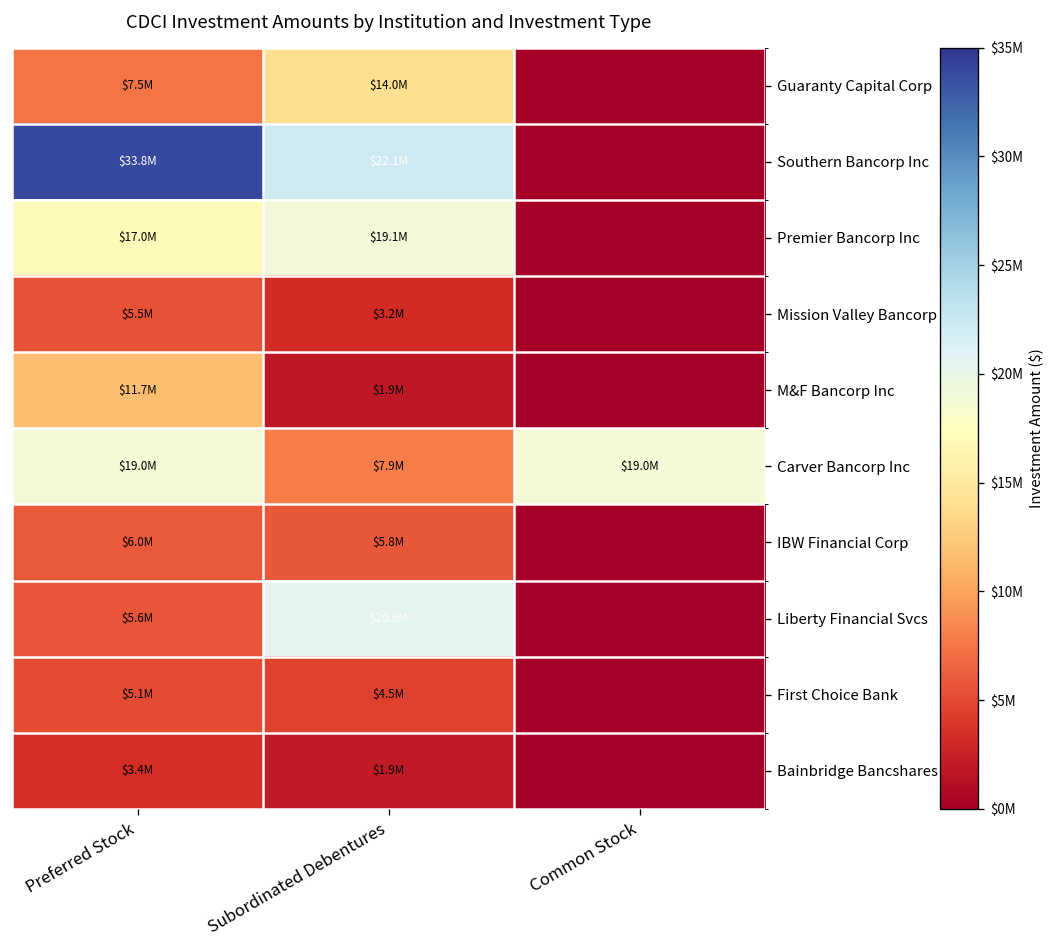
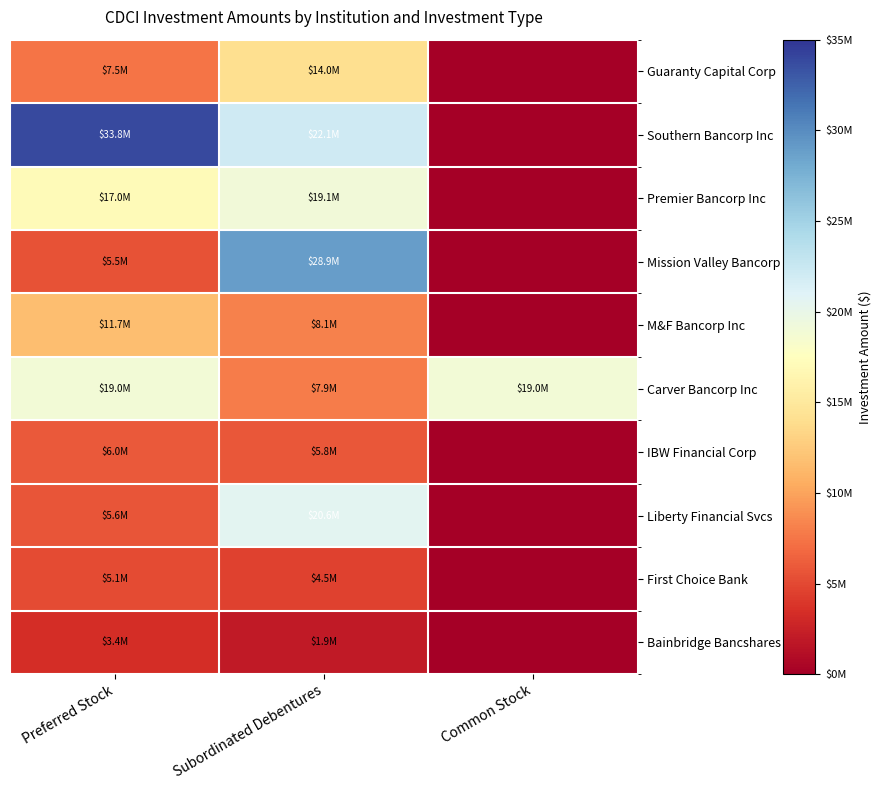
  {
    "Guaranty Capital Corp": {
      "Preferred Stock": "$7.5M",
      "Subordinated Debentures": "$14.0M"
    },
    "Southern Bancorp Inc": {
      "Preferred Stock": "$33.8M",
      "Subordinated Debentures": "$22.1M"
    },
    "Premier Bancorp Inc": {
      "Preferred Stock": "$17.0M",
      "Subordinated Debentures": "$19.1M"
    },
    "Mission Valley Bancorp": {
      "Preferred Stock": "$5.5M",
-     "Subordinated Debentures": "$3.2M"
+     "Subordinated Debentures": "$28.9M"
    },
    "M&F Bancorp Inc": {
      "Preferred Stock": "$11.7M",
-     "Subordinated Debentures": "$1.9M"
+     "Subordinated Debentures": "$8.1M"
    },
    "Carver Bancorp Inc": {
      "Preferred Stock": "$19.0M",
      "Subordinated Debentures": "$7.9M",
      "Common Stock": "$19.0M"
    },
    "IBW Financial Corp": {
      "Preferred Stock": "$6.0M",
      "Subordinated Debentures": "$5.8M"
    },
    "Liberty Financial Svcs": {
      "Preferred Stock": "$5.6M"
    },
    "First Choice Bank": {
      "Preferred Stock": "$5.1M",
      "Subordinated Debentures": "$4.5M"
    },
    "Bainbridge Bancshares": {
      "Preferred Stock": "$3.4M",
      "Subordinated Debentures": "$1.9M"
    }
  }
